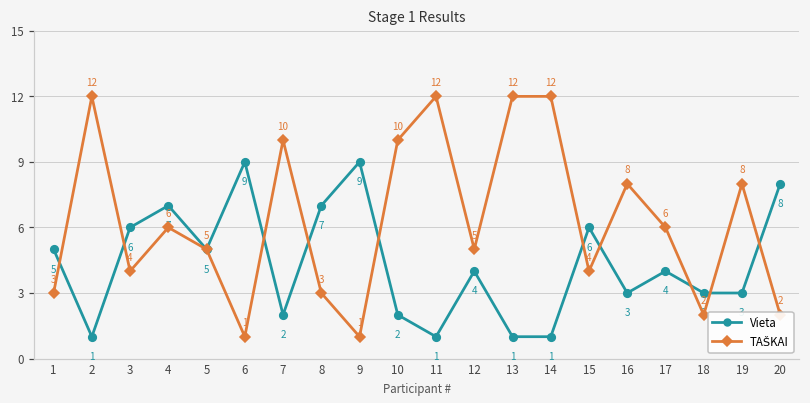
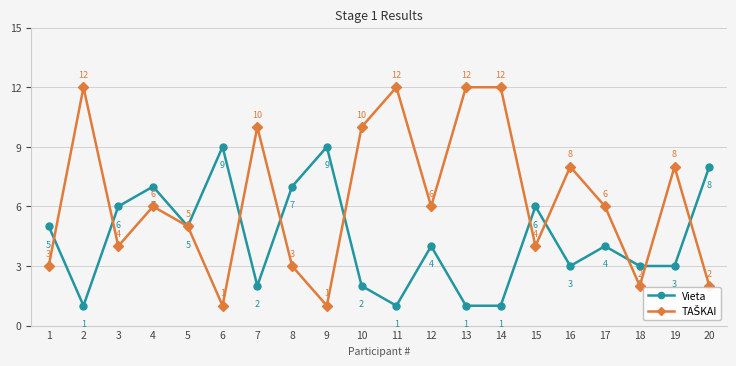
  {
    "Vieta": {
      "1": 5,
      "2": 1,
      "3": 6,
      "6": 9,
      "7": 2,
      "8": 7,
      "9": 9,
      "10": 2,
      "11": 1,
      "12": 4,
      "13": 1,
      "14": 1,
      "15": 6,
      "16": 3,
      "17": 4,
      "20": 8
    },
    "TAŠKAI": {
      "1": 3,
      "2": 12,
      "3": 4,
      "4": 6,
      "6": 1,
      "7": 10,
      "8": 3,
      "9": 1,
      "10": 10,
      "11": 12,
-     "12": 5,
+     "12": 6,
      "13": 12,
      "14": 12,
      "15": 4,
      "16": 8,
      "17": 6,
      "18": 2,
      "19": 8,
      "20": 2
    }
  }
